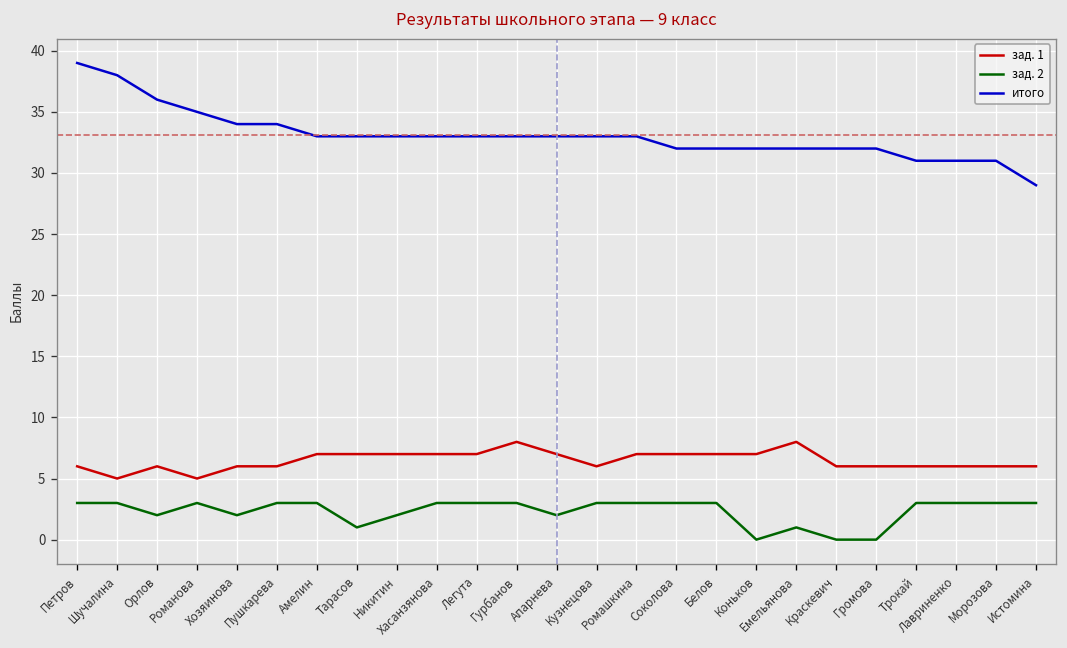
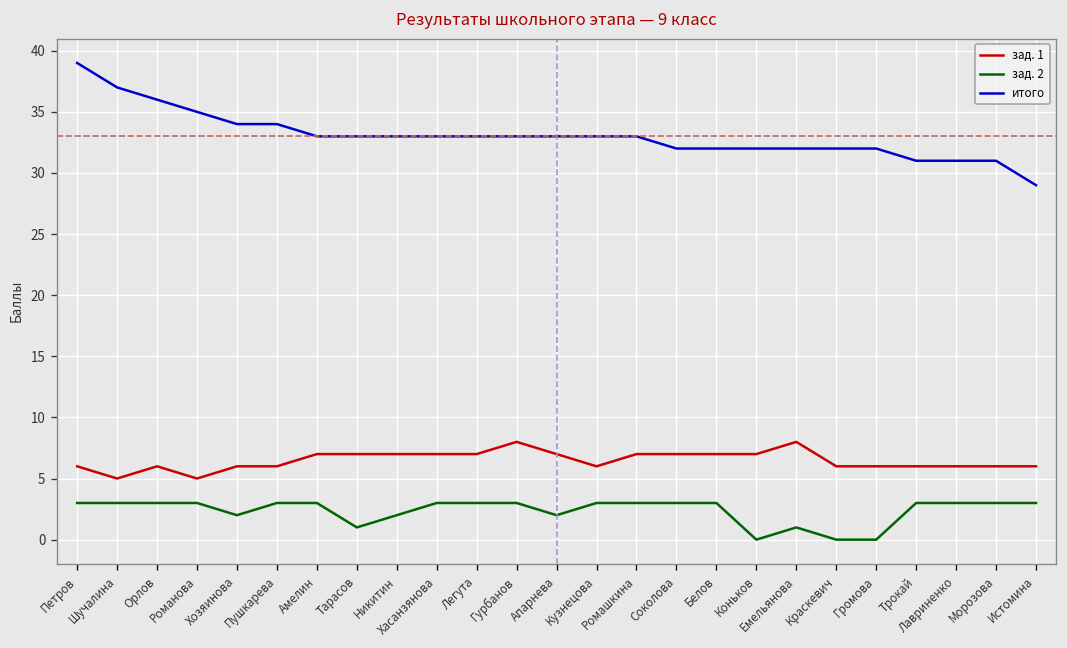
  {
    "зад. 1": {
      "Петров": 6,
      "Шучалина": 5,
      "Орлов": 6,
      "Романова": 5,
      "Хозяинова": 6,
      "Пушкарева": 6,
      "Амелин": 7,
      "Тарасов": 7,
      "Никитин": 7,
      "Хасанзянова": 7,
      "Легута": 7,
      "Гурбанов": 8,
      "Апарнева": 7,
      "Кузнецова": 6,
      "Ромашкина": 7,
      "Соколова": 7,
      "Белов": 7,
      "Коньков": 7,
      "Емельянова": 8,
      "Краскевич": 6,
      "Громова": 6,
      "Трокай": 6,
      "Лавриненко": 6,
      "Морозова": 6,
      "Истомина": 6
    },
    "зад. 2": {
      "Петров": 3,
      "Шучалина": 3,
-     "Орлов": 2,
+     "Орлов": 3,
      "Романова": 3,
      "Хозяинова": 2,
      "Пушкарева": 3,
      "Амелин": 3,
      "Тарасов": 1,
      "Никитин": 2,
      "Хасанзянова": 3,
      "Легута": 3,
      "Гурбанов": 3,
      "Апарнева": 2,
      "Кузнецова": 3,
      "Ромашкина": 3,
      "Соколова": 3,
      "Белов": 3,
      "Коньков": 0,
      "Емельянова": 1,
      "Краскевич": 0,
      "Громова": 0,
      "Трокай": 3,
      "Лавриненко": 3,
      "Морозова": 3,
      "Истомина": 3
    },
    "итого": {
      "Петров": 39,
-     "Шучалина": 38,
+     "Шучалина": 37,
      "Орлов": 36,
      "Романова": 35,
      "Хозяинова": 34,
      "Пушкарева": 34,
      "Амелин": 33,
      "Тарасов": 33,
      "Никитин": 33,
      "Хасанзянова": 33,
      "Легута": 33,
      "Гурбанов": 33,
      "Апарнева": 33,
      "Кузнецова": 33,
      "Ромашкина": 33,
      "Соколова": 32,
      "Белов": 32,
      "Коньков": 32,
      "Емельянова": 32,
      "Краскевич": 32,
      "Громова": 32,
      "Трокай": 31,
      "Лавриненко": 31,
      "Морозова": 31,
      "Истомина": 29
    }
  }
